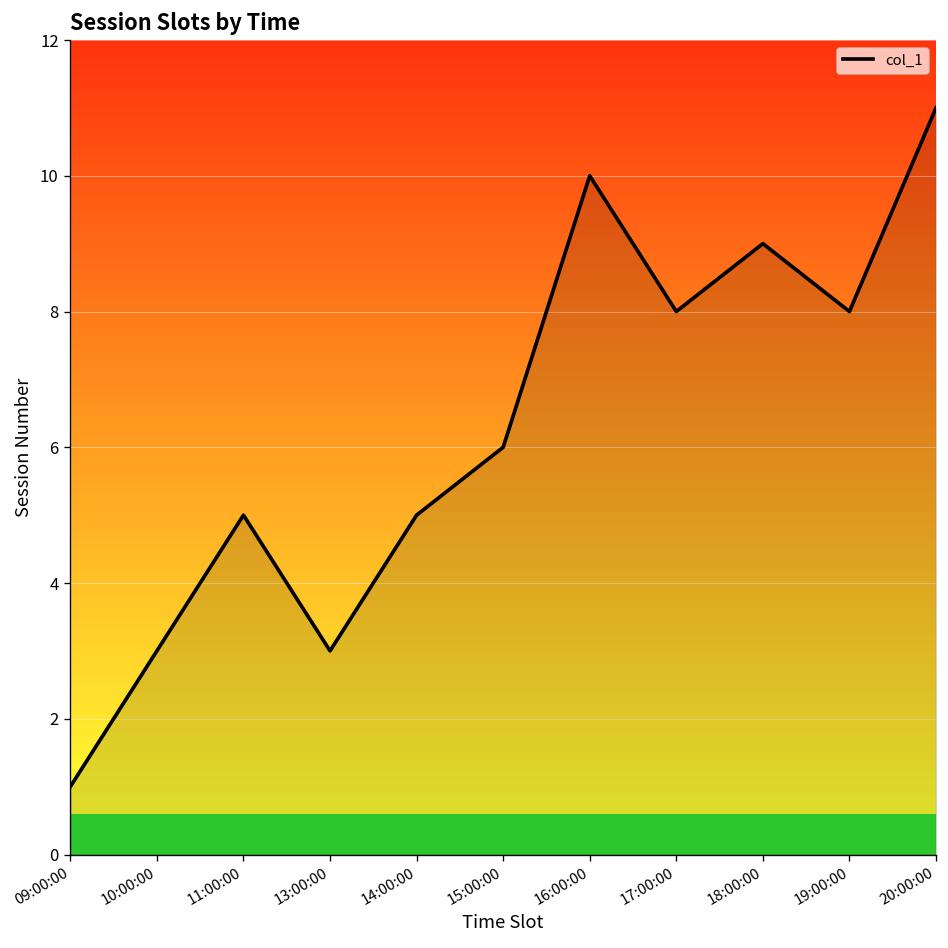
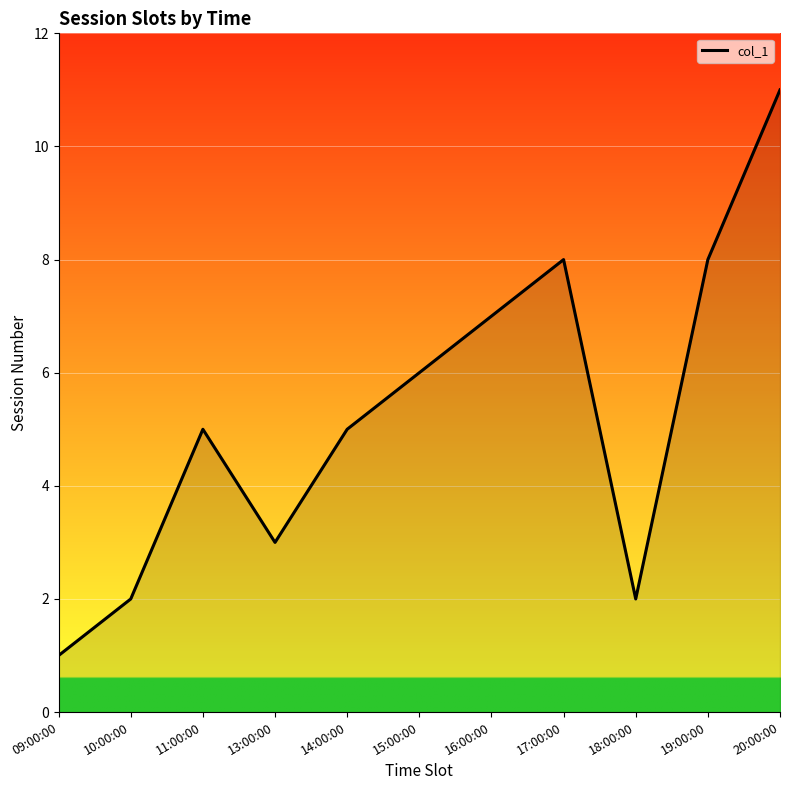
  {
    "09:00:00": 1,
-   "10:00:00": 3,
+   "10:00:00": 2,
    "11:00:00": 5,
    "13:00:00": 3,
    "14:00:00": 5,
    "15:00:00": 6,
-   "16:00:00": 10,
+   "16:00:00": 7,
    "17:00:00": 8,
-   "18:00:00": 9,
+   "18:00:00": 2,
    "19:00:00": 8,
    "20:00:00": 11
  }
